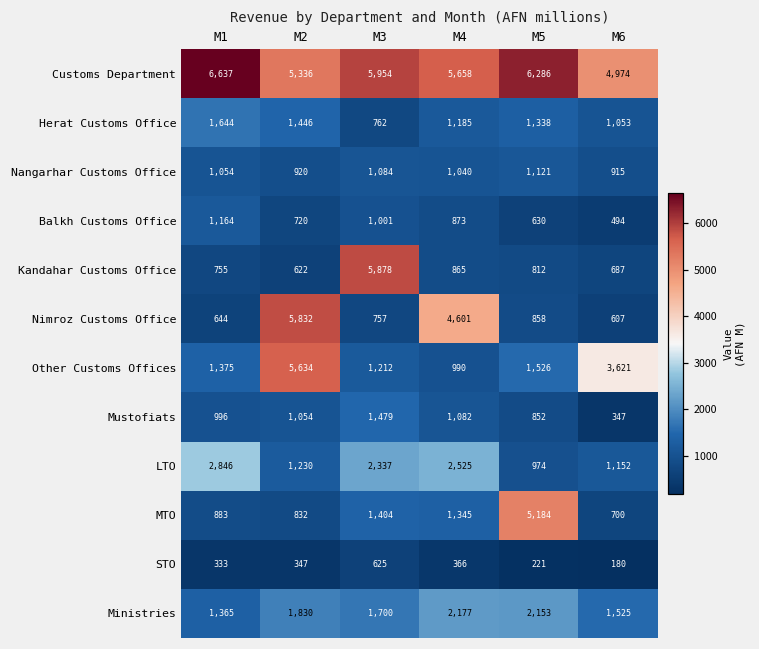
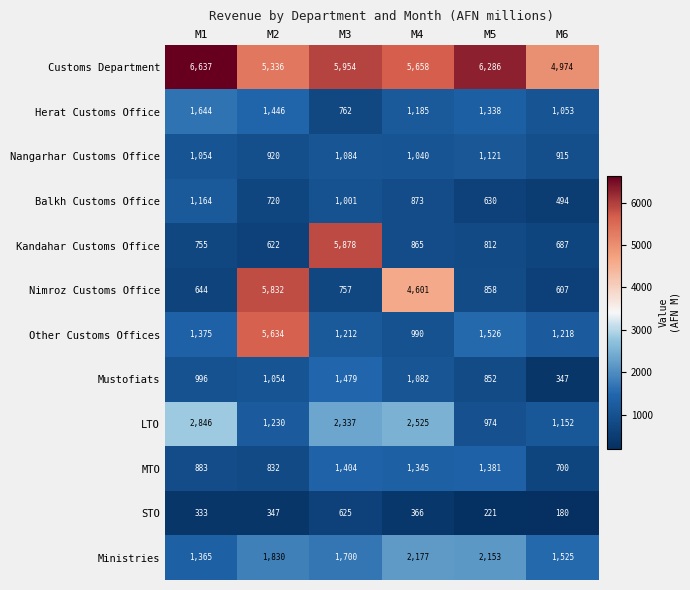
  {
    "Customs Department": {
      "M1": "6,637",
      "M2": "5,336",
      "M3": "5,954",
      "M4": "5,658",
      "M5": "6,286",
      "M6": "4,974"
    },
    "Herat Customs Office": {
      "M1": "1,644",
      "M2": "1,446",
      "M3": "762",
      "M4": "1,185",
      "M5": "1,338",
      "M6": "1,053"
    },
    "Nangarhar Customs Office": {
      "M1": "1,054",
      "M2": "920",
      "M3": "1,084",
      "M4": "1,040",
      "M5": "1,121",
      "M6": "915"
    },
    "Balkh Customs Office": {
      "M1": "1,164",
      "M2": "720",
      "M3": "1,001",
      "M4": "873",
      "M5": "630",
      "M6": "494"
    },
    "Kandahar Customs Office": {
      "M1": "755",
      "M2": "622",
      "M3": "5,878",
      "M4": "865",
      "M5": "812",
      "M6": "687"
    },
    "Nimroz Customs Office": {
      "M1": "644",
      "M2": "5,832",
      "M3": "757",
      "M4": "4,601",
      "M5": "858",
      "M6": "607"
    },
    "Other Customs Offices": {
      "M1": "1,375",
      "M2": "5,634",
      "M3": "1,212",
      "M4": "990",
      "M5": "1,526",
-     "M6": "3,621"
+     "M6": "1,218"
    },
    "Mustofiats": {
      "M1": "996",
      "M2": "1,054",
      "M3": "1,479",
      "M4": "1,082",
      "M5": "852",
      "M6": "347"
    },
    "LTO": {
      "M1": "2,846",
      "M2": "1,230",
      "M3": "2,337",
      "M4": "2,525",
      "M5": "974",
      "M6": "1,152"
    },
    "MTO": {
      "M1": "883",
      "M2": "832",
      "M3": "1,404",
      "M4": "1,345",
-     "M5": "5,184",
+     "M5": "1,381",
      "M6": "700"
    },
    "STO": {
      "M1": "333",
      "M2": "347",
      "M3": "625",
      "M4": "366",
      "M5": "221",
      "M6": "180"
    },
    "Ministries": {
      "M1": "1,365",
      "M2": "1,830",
      "M3": "1,700",
      "M4": "2,177",
      "M5": "2,153",
      "M6": "1,525"
    }
  }
